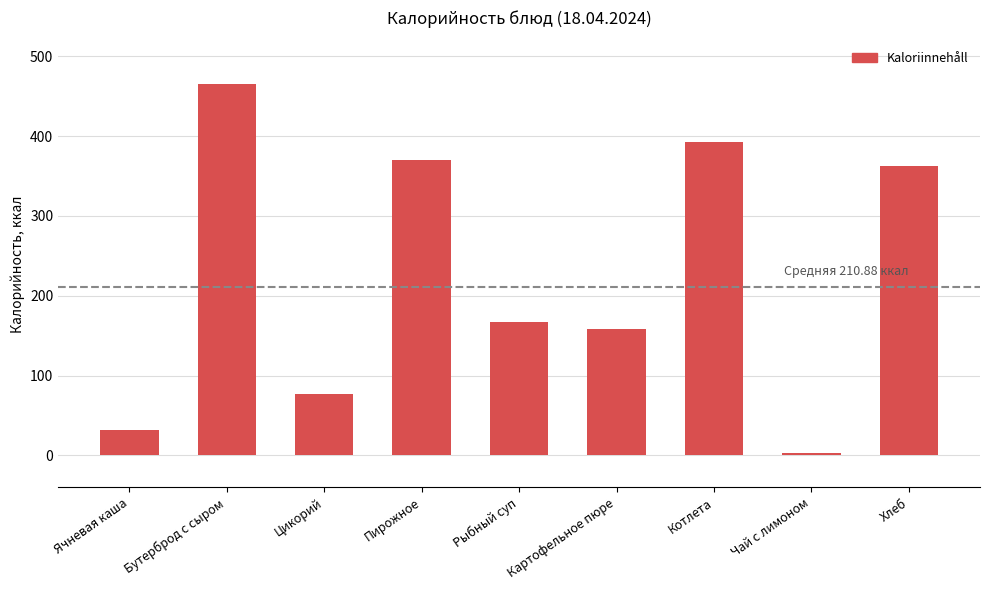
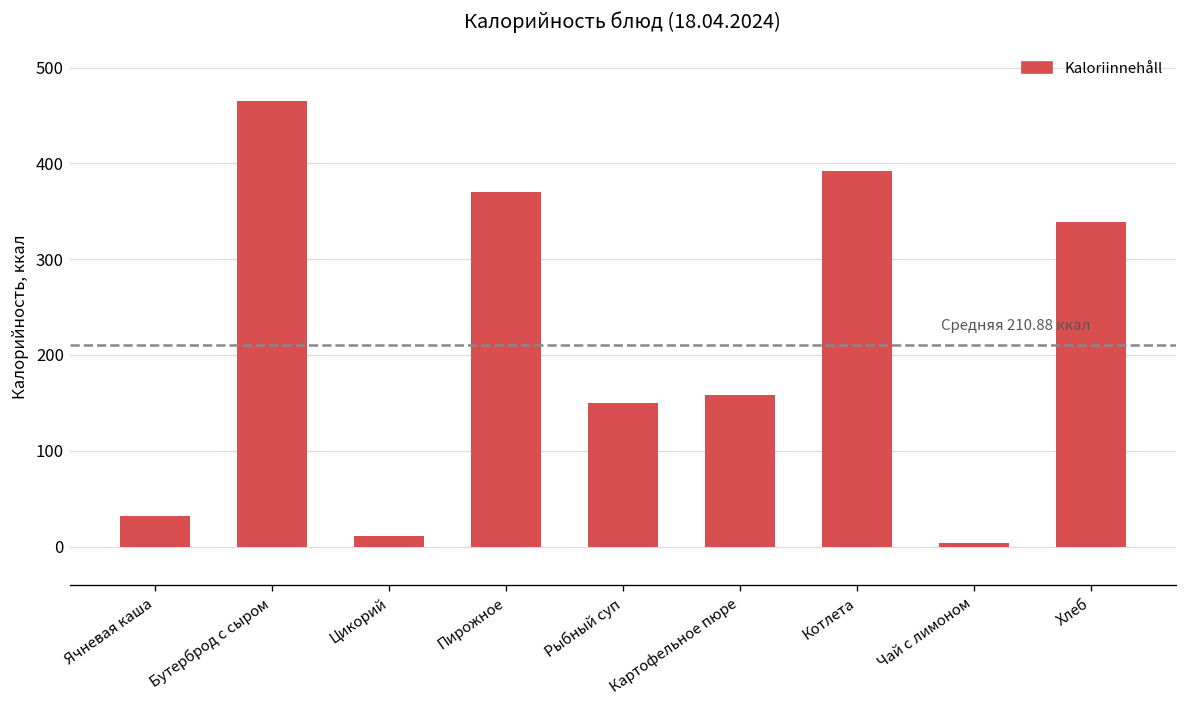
  {
    "Ячневая каша": 30,
    "Бутерброд с сыром": 470,
-   "Цикорий": 80,
+   "Цикорий": 10,
    "Пирожное": 370,
-   "Рыбный суп": 170,
+   "Рыбный суп": 150,
    "Картофельное пюре": 160,
    "Котлета": 390,
    "Чай с лимоном": 0,
-   "Хлеб": 360
+   "Хлеб": 340
  }
